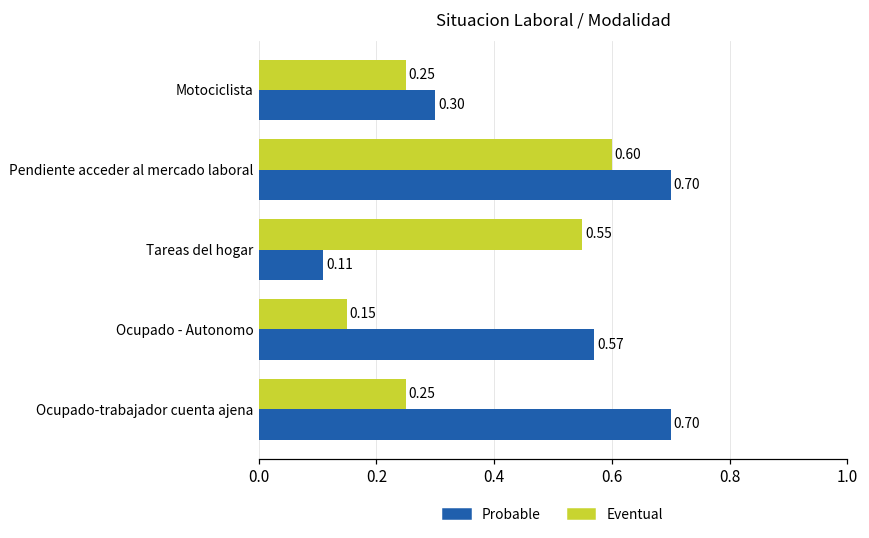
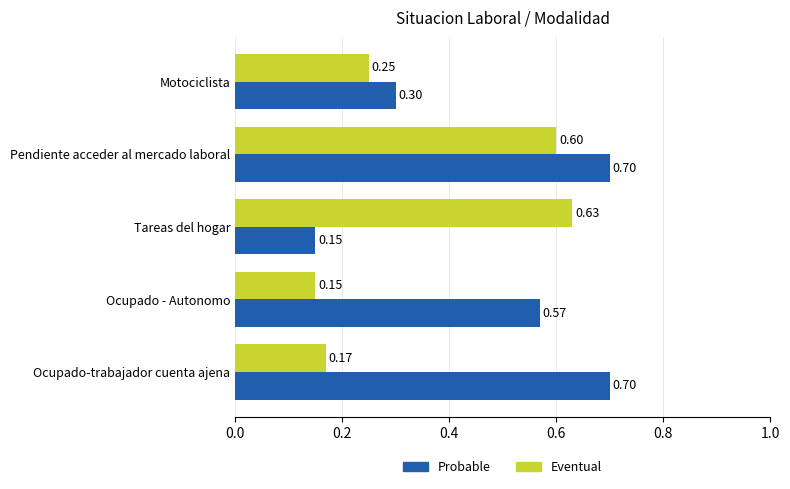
  {
    "Probable": {
      "Motociclista": 0.30,
      "Pendiente acceder al mercado laboral": 0.70,
-     "Tareas del hogar": 0.11,
+     "Tareas del hogar": 0.15,
      "Ocupado - Autonomo": 0.57,
      "Ocupado-trabajador cuenta ajena": 0.70
    },
    "Eventual": {
      "Motociclista": 0.25,
      "Pendiente acceder al mercado laboral": 0.60,
-     "Tareas del hogar": 0.55,
+     "Tareas del hogar": 0.63,
      "Ocupado - Autonomo": 0.15,
-     "Ocupado-trabajador cuenta ajena": 0.25
+     "Ocupado-trabajador cuenta ajena": 0.17
    }
  }
